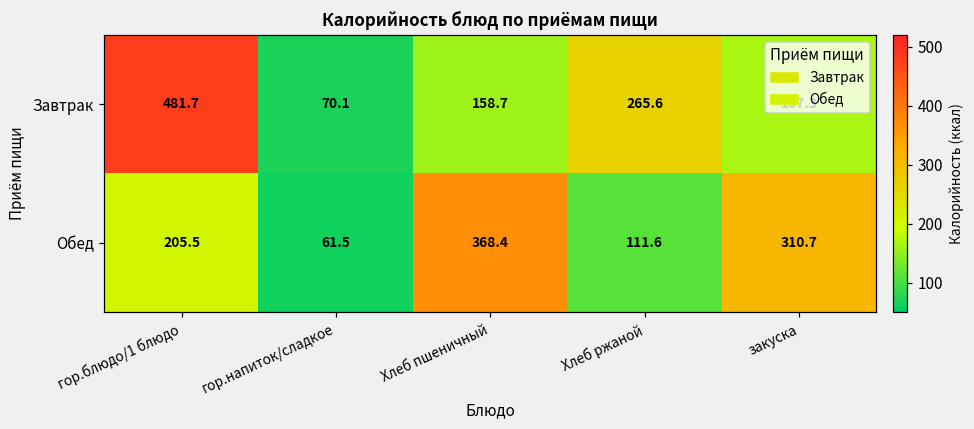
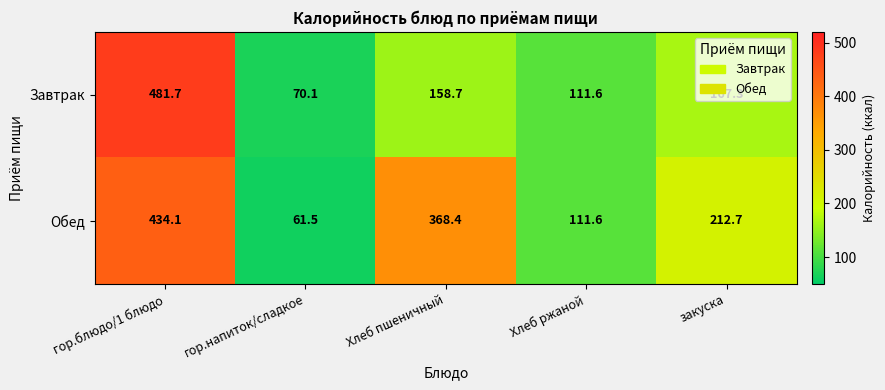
  {
    "Завтрак": {
      "гор.блюдо/1 блюдо": 481.7,
      "гор.напиток/сладкое": 70.1,
      "Хлеб пшеничный": 158.7,
-     "Хлеб ржаной": 265.6
+     "Хлеб ржаной": 111.6
    },
    "Обед": {
-     "гор.блюдо/1 блюдо": 205.5,
+     "гор.блюдо/1 блюдо": 434.1,
      "гор.напиток/сладкое": 61.5,
      "Хлеб пшеничный": 368.4,
      "Хлеб ржаной": 111.6,
-     "закуска": 310.7
+     "закуска": 212.7
    }
  }
